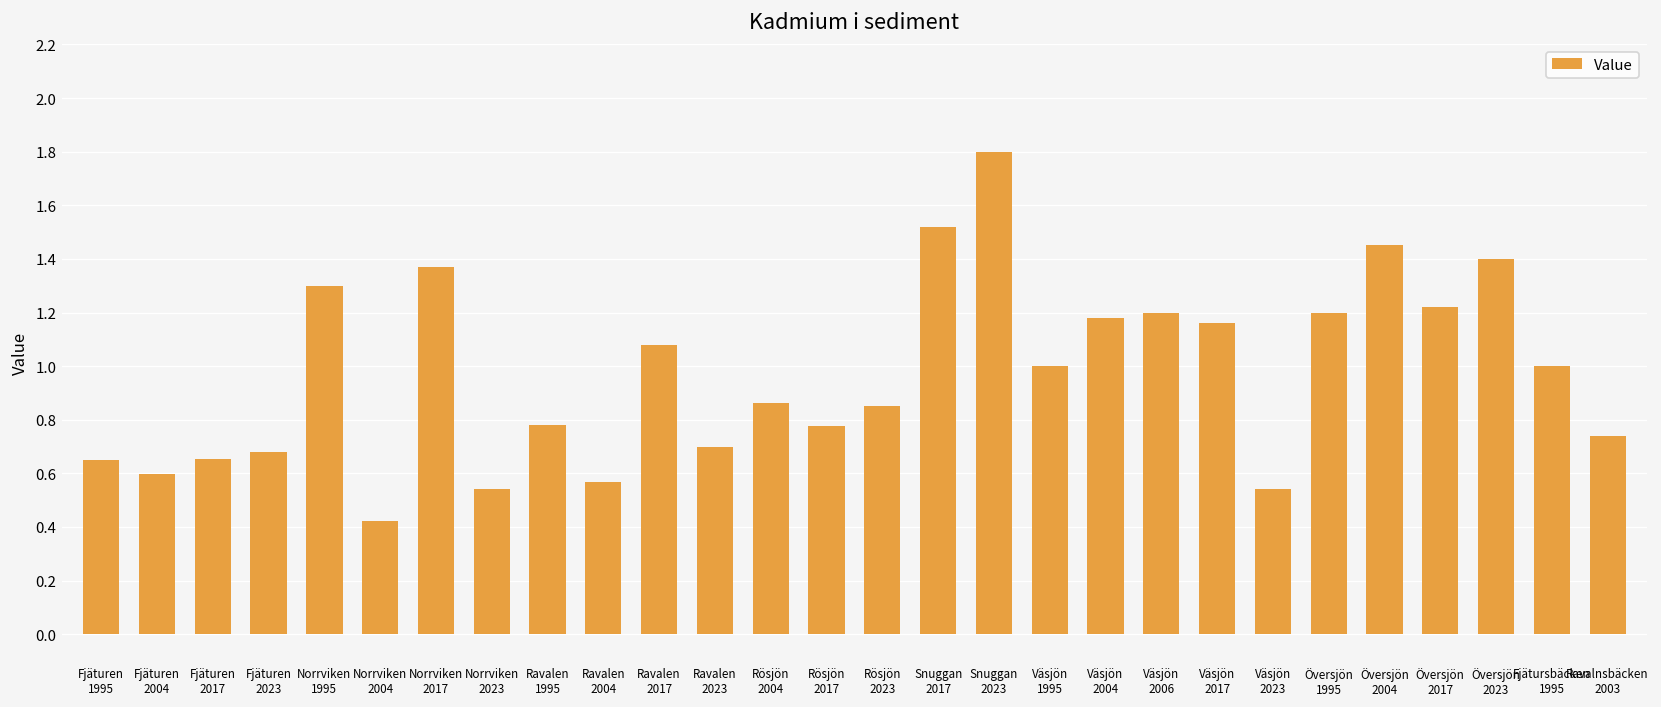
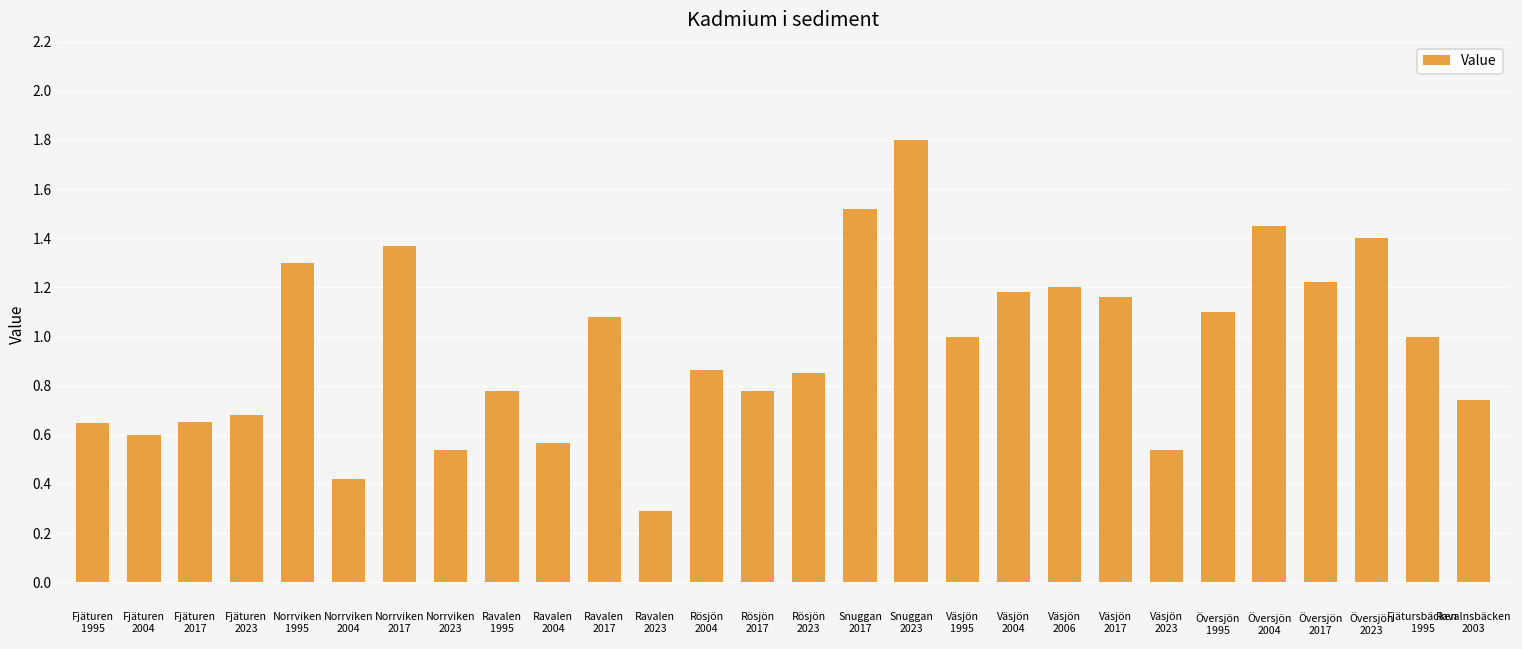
  {
    "Fjäturen 1995": 0.65,
    "Fjäturen 2004": 0.60,
    "Fjäturen 2017": 0.65,
    "Fjäturen 2023": 0.68,
    "Norrviken 1995": 1.30,
    "Norrviken 2004": 0.42,
    "Norrviken 2017": 1.37,
    "Norrviken 2023": 0.54,
    "Ravalen 1995": 0.78,
    "Ravalen 2004": 0.57,
    "Ravalen 2017": 1.08,
-   "Ravalen 2023": 0.70,
+   "Ravalen 2023": 0.29,
    "Rösjön 2004": 0.86,
    "Rösjön 2017": 0.78,
    "Rösjön 2023": 0.85,
    "Snuggan 2017": 1.52,
    "Snuggan 2023": 1.80,
    "Väsjön 1995": 1.00,
    "Väsjön 2004": 1.18,
    "Väsjön 2006": 1.20,
    "Väsjön 2017": 1.16,
    "Väsjön 2023": 0.54,
-   "Översjön 1995": 1.2,
+   "Översjön 1995": 1.1,
    "Översjön 2004": 1.45,
    "Översjön 2017": 1.22,
    "Översjön 2023": 1.40
  }
